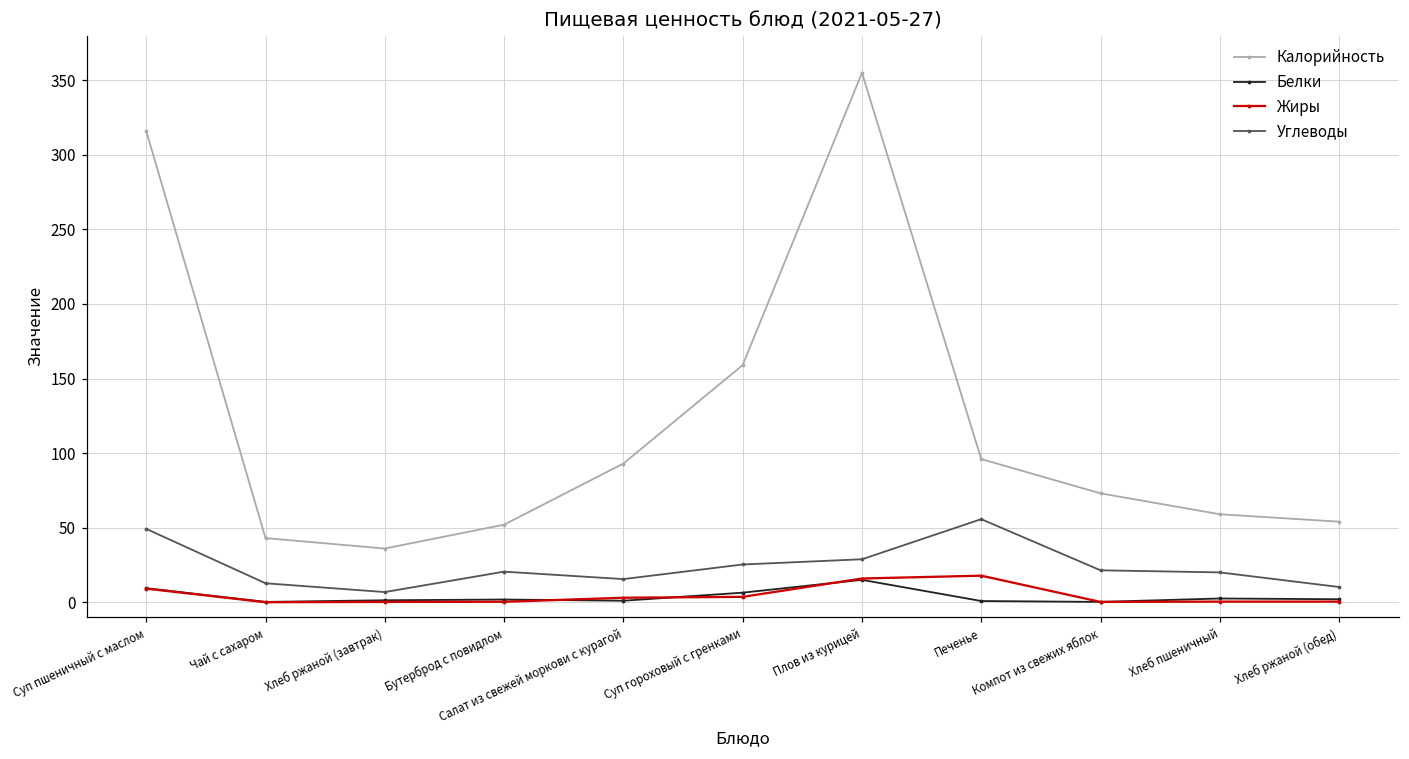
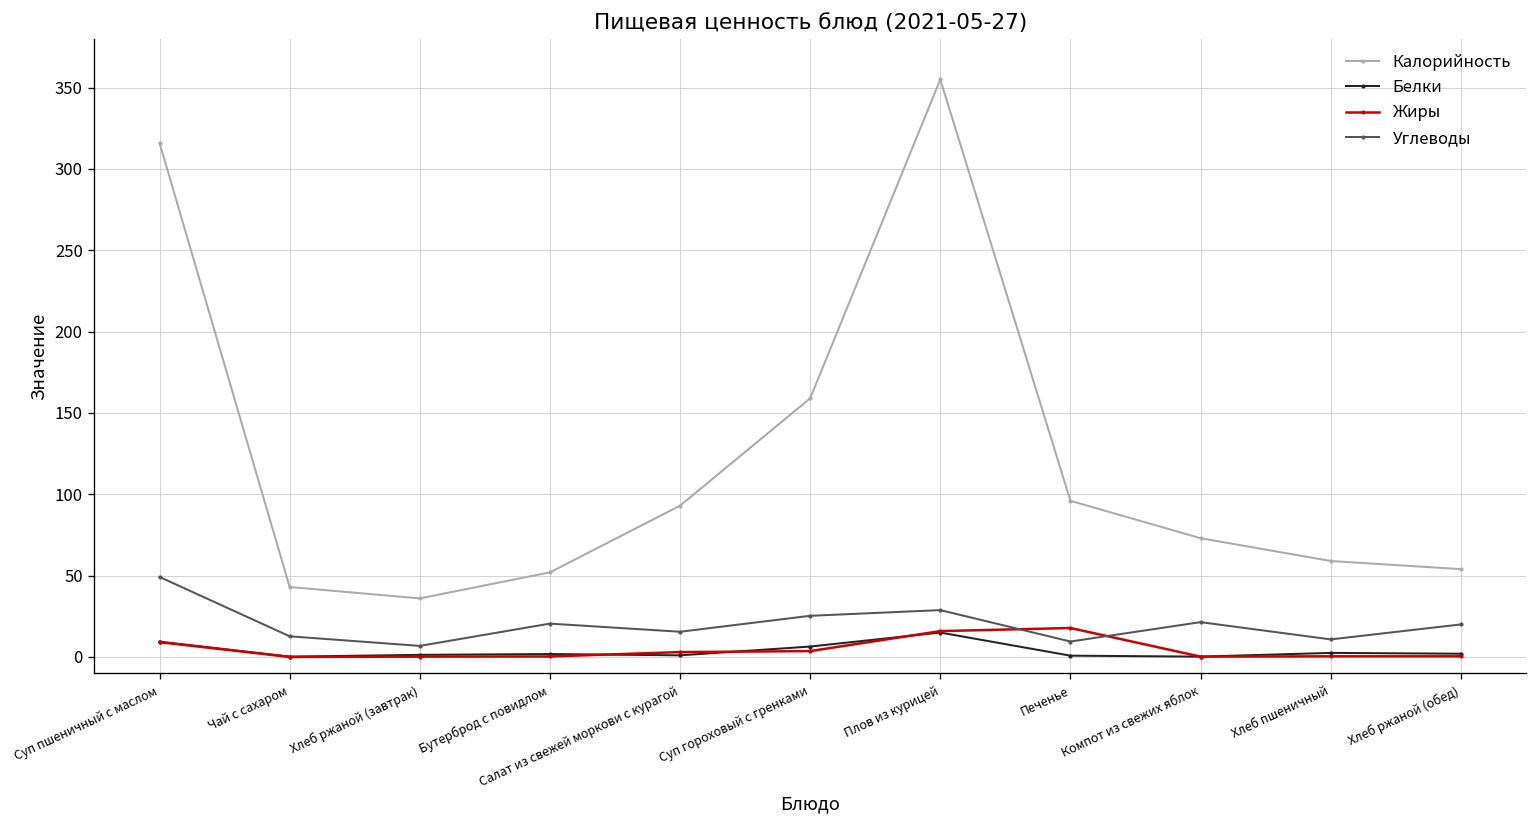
  {
    "Калорийность": {
      "Суп пшеничный с маслом": 316,
      "Чай с сахаром": 43,
      "Хлеб ржаной (завтрак)": 36,
      "Бутерброд с повидлом": 52,
      "Салат из свежей моркови с курагой": 93,
      "Суп гороховый с гренками": 159,
      "Плов из курицей": 355,
      "Печенье": 96,
      "Компот из свежих яблок": 73,
      "Хлеб пшеничный": 59,
      "Хлеб ржаной (обед)": 54
    },
    "Белки": {
      "Салат из свежей моркови с курагой": 1,
      "Суп гороховый с гренками": 6,
      "Печенье": 1,
      "Хлеб пшеничный": 3
    },
    "Жиры": {
      "Салат из свежей моркови с курагой": 3,
      "Суп гороховый с гренками": 4,
      "Печенье": 18,
      "Хлеб пшеничный": 0
    },
    "Углеводы": {
      "Суп пшеничный с маслом": 49,
      "Чай с сахаром": 13,
      "Хлеб ржаной (завтрак)": 7,
      "Бутерброд с повидлом": 21,
      "Салат из свежей моркови с курагой": 16,
      "Суп гороховый с гренками": 25,
      "Плов из курицей": 29,
-     "Печенье": 56,
+     "Печенье": 10,
      "Компот из свежих яблок": 21,
-     "Хлеб пшеничный": 20,
-     "Хлеб ржаной (обед)": 10
+     "Хлеб пшеничный": 11,
+     "Хлеб ржаной (обед)": 20
    }
  }
